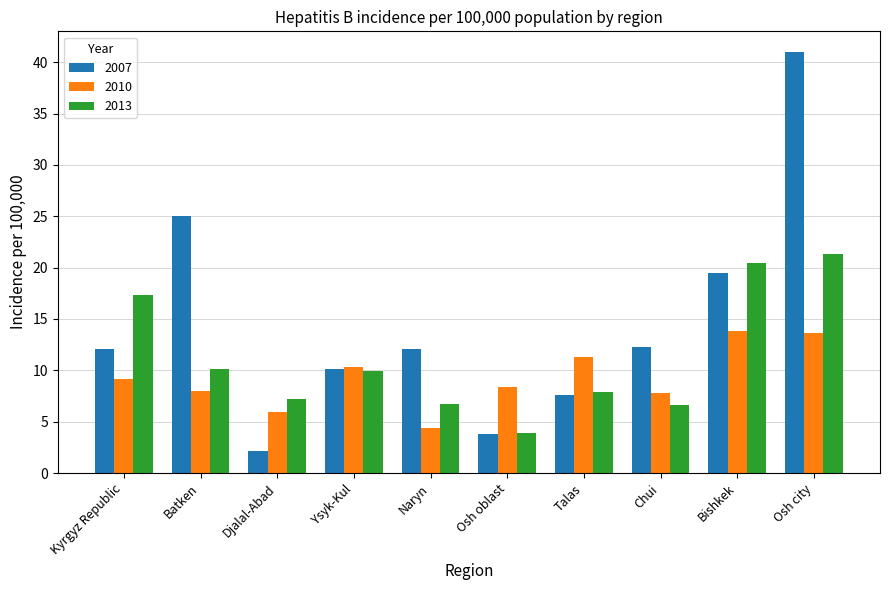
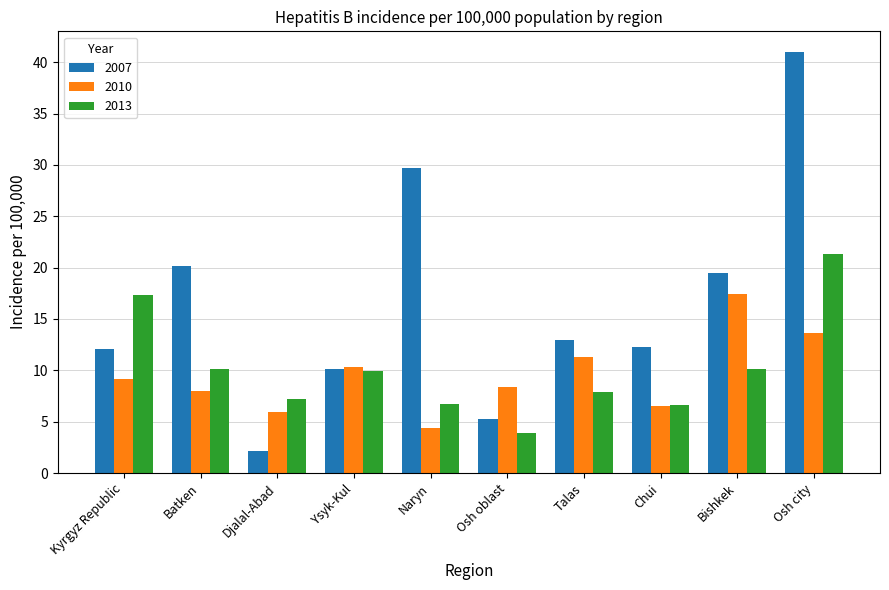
  {
    "2007": {
      "Kyrgyz Republic": 12.1,
-     "Batken": 25.0,
+     "Batken": 20.2,
      "Djalal-Abad": 2.2,
      "Ysyk-Kul": 10.1,
-     "Naryn": 12.1,
-     "Osh oblast": 3.8,
-     "Talas": 7.6,
+     "Naryn": 29.7,
+     "Osh oblast": 5.3,
+     "Talas": 12.9,
      "Chui": 12.3,
      "Bishkek": 19.4,
      "Osh city": 41.0
    },
    "2010": {
      "Kyrgyz Republic": 9.2,
      "Batken": 7.9,
      "Djalal-Abad": 5.9,
      "Ysyk-Kul": 10.4,
      "Naryn": 4.3,
      "Osh oblast": 8.4,
      "Talas": 11.3,
-     "Chui": 7.8,
-     "Bishkek": 13.9,
+     "Chui": 6.5,
+     "Bishkek": 17.5,
      "Osh city": 13.6
    },
    "2013": {
      "Kyrgyz Republic": 17.3,
      "Batken": 10.1,
      "Djalal-Abad": 7.2,
      "Ysyk-Kul": 9.9,
      "Naryn": 6.7,
      "Osh oblast": 3.9,
      "Talas": 7.9,
      "Chui": 6.6,
-     "Bishkek": 20.5,
+     "Bishkek": 10.1,
      "Osh city": 21.3
    }
  }
